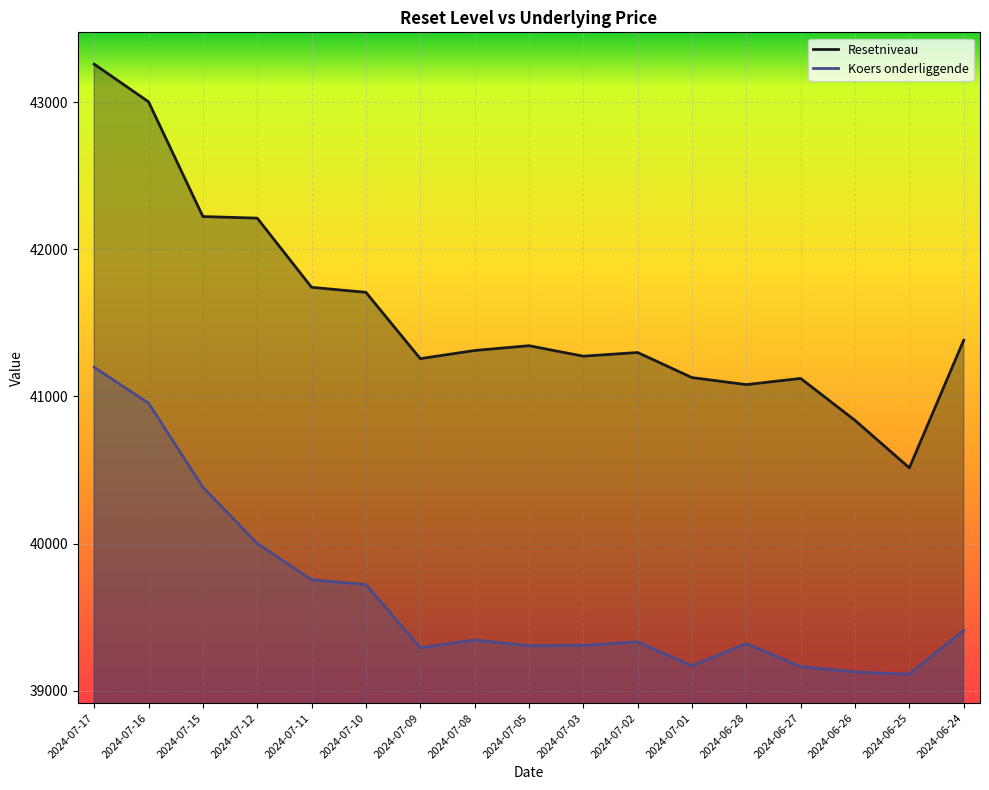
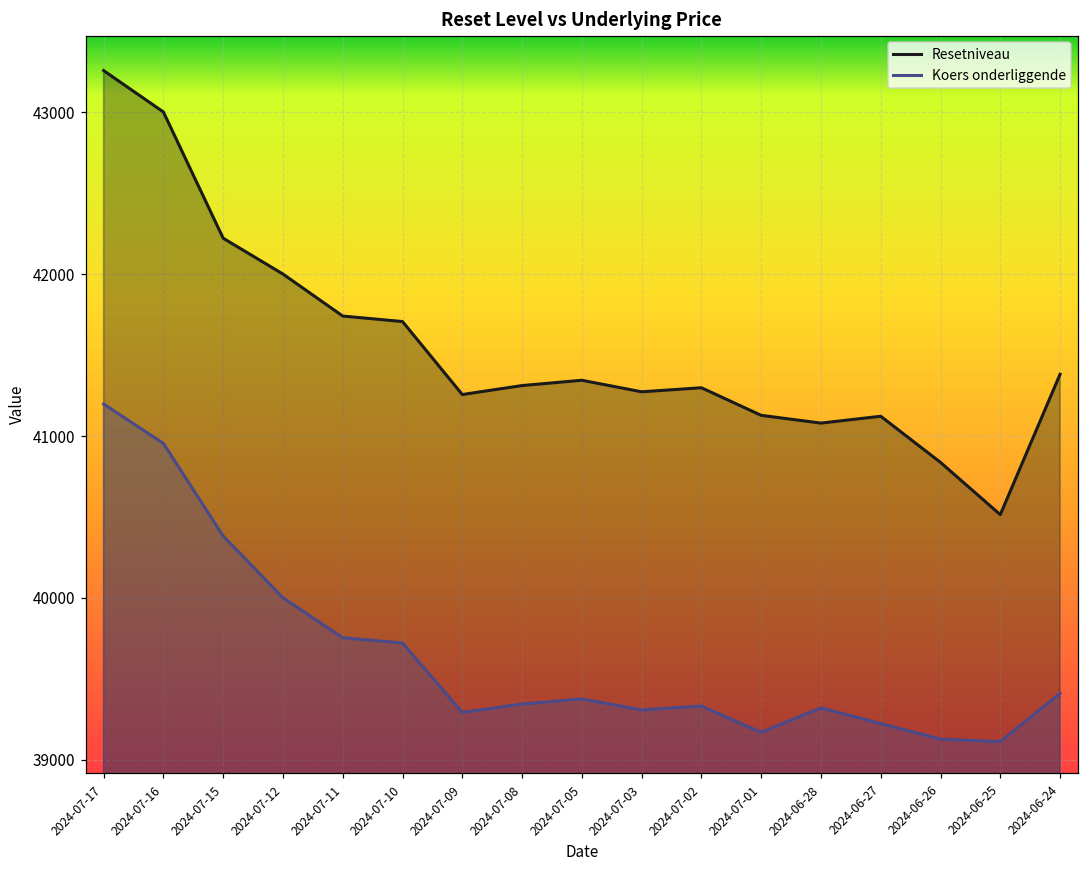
  {
    "Resetniveau": {
      "2024-07-17": 43260,
      "2024-07-16": 43000,
      "2024-07-15": 42220,
-     "2024-07-12": 42210,
+     "2024-07-12": 42000,
      "2024-07-11": 41740,
      "2024-07-10": 41710,
      "2024-07-09": 41260,
      "2024-07-08": 41310,
      "2024-07-05": 41340,
      "2024-07-03": 41270,
      "2024-07-02": 41300,
      "2024-07-01": 41130,
      "2024-06-28": 41080,
      "2024-06-27": 41120,
      "2024-06-26": 40840,
      "2024-06-25": 40510,
      "2024-06-24": 41380
    },
    "Koers onderliggende": {
      "2024-07-17": 41200,
      "2024-07-16": 40950,
      "2024-07-15": 40380,
      "2024-07-12": 40000,
      "2024-07-11": 39750,
      "2024-07-10": 39720,
      "2024-07-09": 39290,
      "2024-07-08": 39340,
-     "2024-07-05": 39310,
+     "2024-07-05": 39380,
      "2024-07-03": 39310,
      "2024-07-02": 39330,
      "2024-07-01": 39170,
      "2024-06-28": 39320,
-     "2024-06-27": 39160,
+     "2024-06-27": 39220,
      "2024-06-26": 39130,
      "2024-06-25": 39110,
      "2024-06-24": 39410
    }
  }
